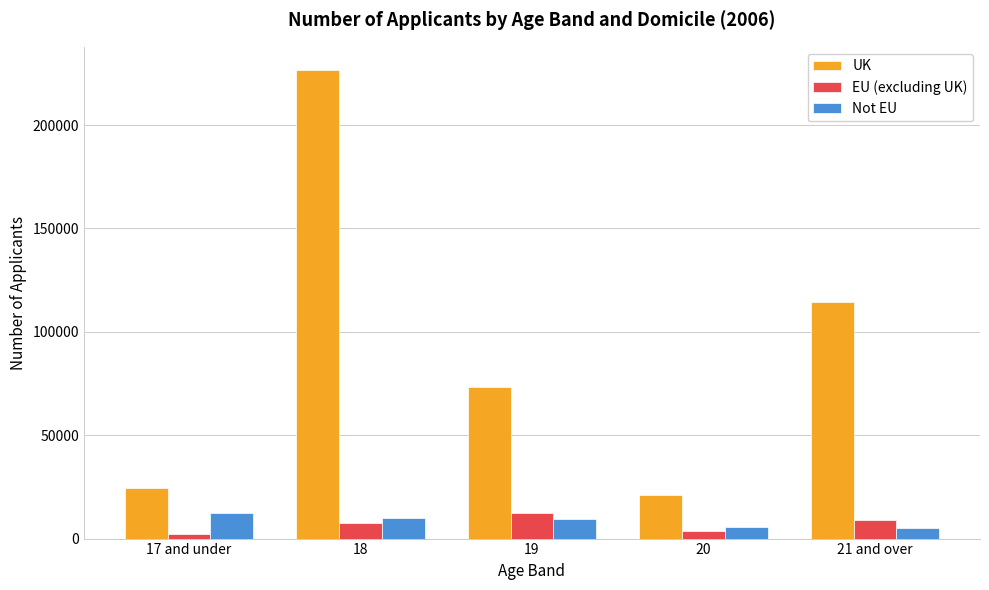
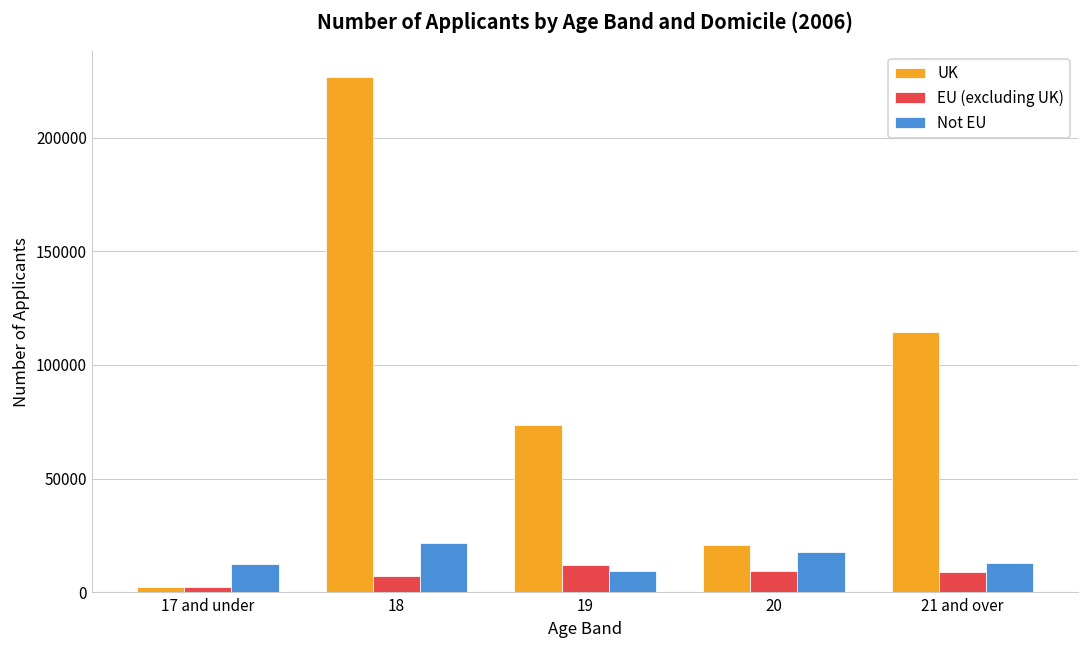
  {
    "UK": {
-     "17 and under": 24000,
+     "17 and under": 3000,
      "18": 227000,
      "19": 73000,
      "20": 21000,
      "21 and over": 115000
    },
    "EU (excluding UK)": {
      "17 and under": 2000,
      "18": 7000,
      "19": 12000,
-     "20": 4000,
+     "20": 9000,
      "21 and over": 9000
    },
    "Not EU": {
      "17 and under": 12000,
-     "18": 10000,
+     "18": 22000,
      "19": 9000,
-     "20": 5000,
-     "21 and over": 5000
+     "20": 18000,
+     "21 and over": 13000
    }
  }
